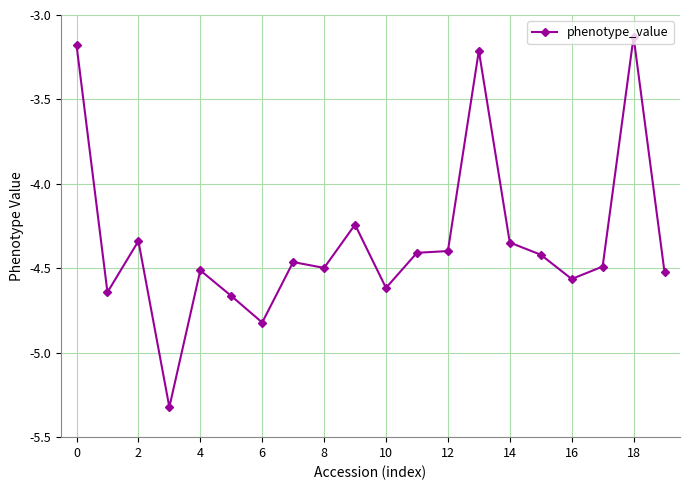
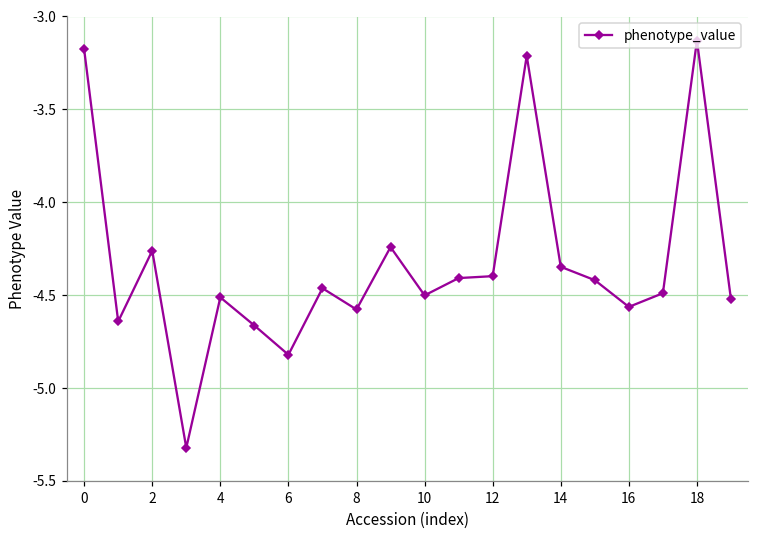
  {
    "0": -3.18,
-   "2": -4.34,
+   "2": -4.26,
    "4": -4.51,
    "6": -4.82,
-   "8": -4.50,
-   "10": -4.62,
+   "8": -4.58,
+   "10": -4.50,
    "12": -4.40,
    "14": -4.35,
    "16": -4.56
  }
